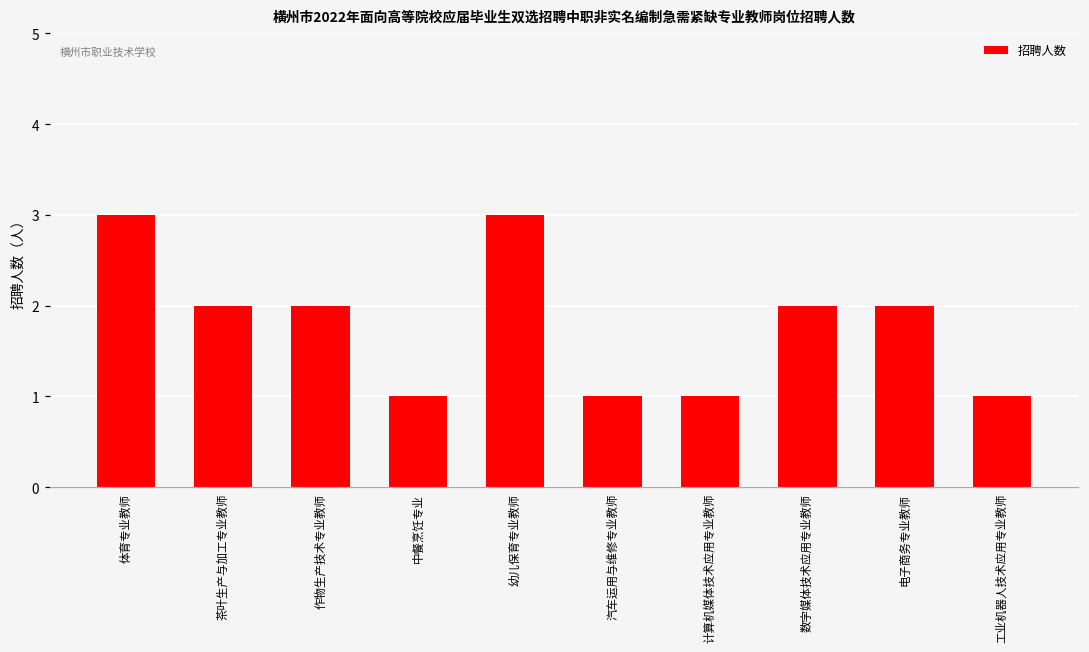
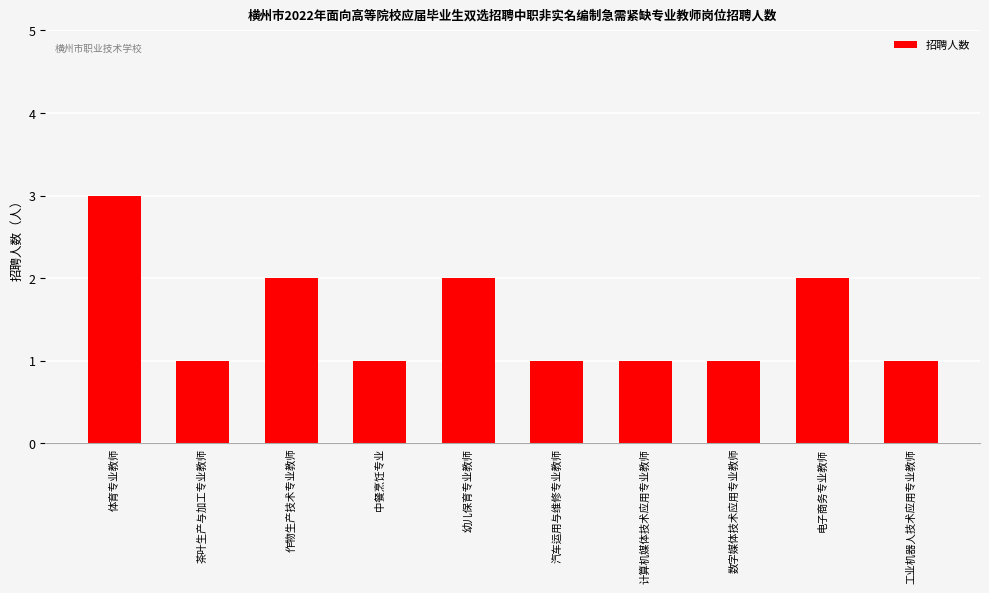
  {
    "体育专业教师": 3,
-   "茶叶生产与加工专业教师": 2,
+   "茶叶生产与加工专业教师": 1,
    "作物生产技术专业教师": 2,
    "中餐烹饪专业": 1,
-   "幼儿保育专业教师": 3,
+   "幼儿保育专业教师": 2,
    "汽车运用与维修专业教师": 1,
    "计算机媒体技术应用专业教师": 1,
-   "数字媒体技术应用专业教师": 2,
+   "数字媒体技术应用专业教师": 1,
    "电子商务专业教师": 2,
    "工业机器人技术应用专业教师": 1
  }
